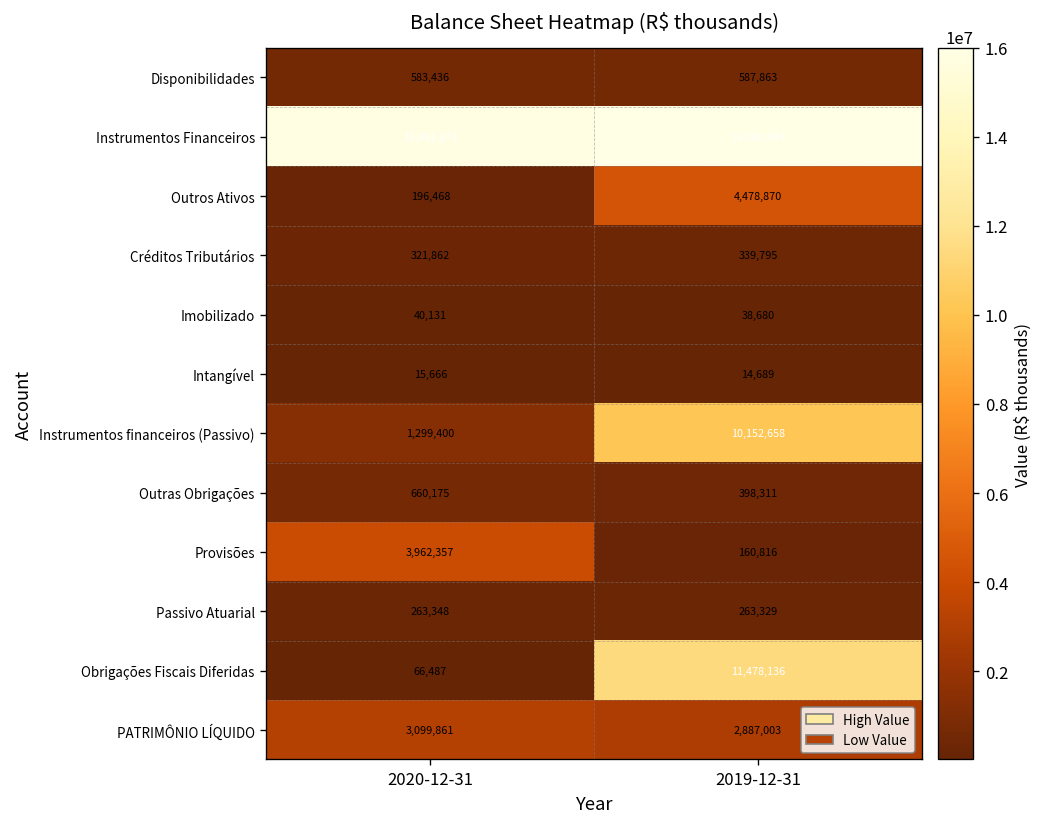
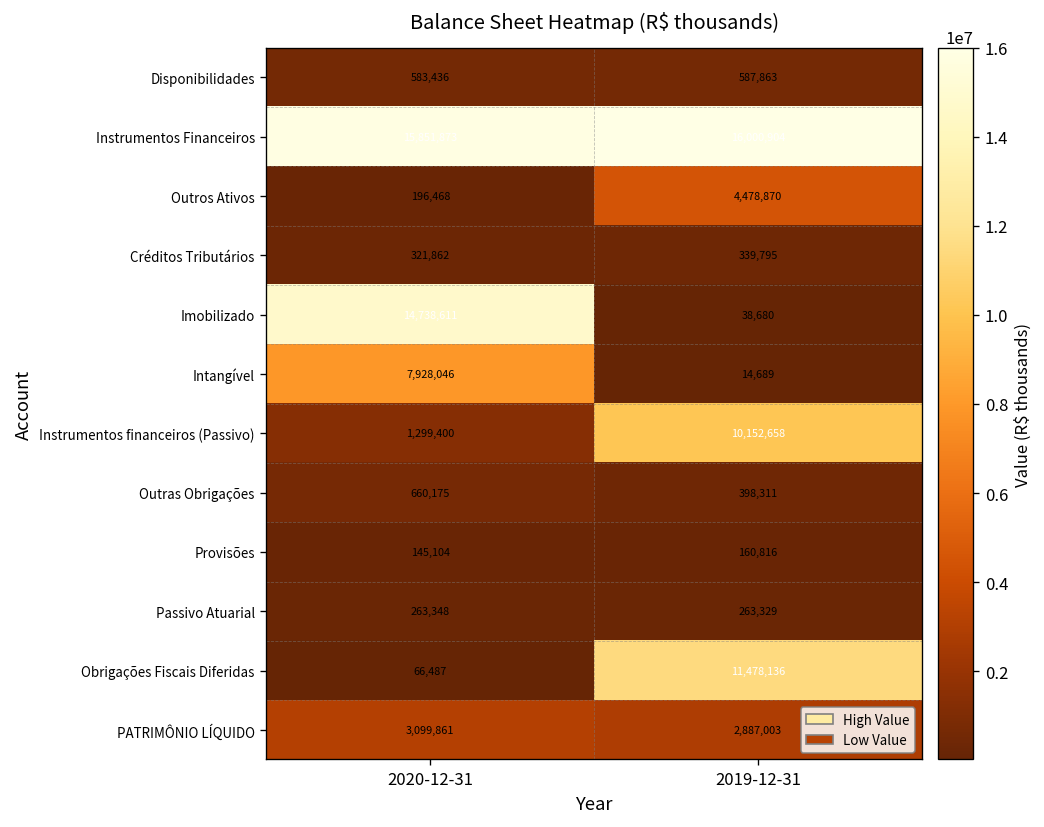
  {
    "Disponibilidades": {
      "2020-12-31": "583,436",
      "2019-12-31": "587,863"
    },
    "Outros Ativos": {
      "2020-12-31": "196,468",
      "2019-12-31": "4,478,870"
    },
    "Créditos Tributários": {
      "2020-12-31": "321,862",
      "2019-12-31": "339,795"
    },
    "Imobilizado": {
-     "2020-12-31": "40,131",
+     "2020-12-31": "14,738,611",
      "2019-12-31": "38,680"
    },
    "Intangível": {
-     "2020-12-31": "15,666",
+     "2020-12-31": "7,928,046",
      "2019-12-31": "14,689"
    },
    "Instrumentos financeiros (Passivo)": {
      "2020-12-31": "1,299,400",
      "2019-12-31": "10,152,658"
    },
    "Outras Obrigações": {
      "2020-12-31": "660,175",
      "2019-12-31": "398,311"
    },
    "Provisões": {
-     "2020-12-31": "3,962,357",
+     "2020-12-31": "145,104",
      "2019-12-31": "160,816"
    },
    "Passivo Atuarial": {
      "2020-12-31": "263,348",
      "2019-12-31": "263,329"
    },
    "Obrigações Fiscais Diferidas": {
      "2020-12-31": "66,487",
      "2019-12-31": "11,478,136"
    },
    "PATRIMÔNIO LÍQUIDO": {
      "2020-12-31": "3,099,861",
      "2019-12-31": "2,887,003"
    }
  }
